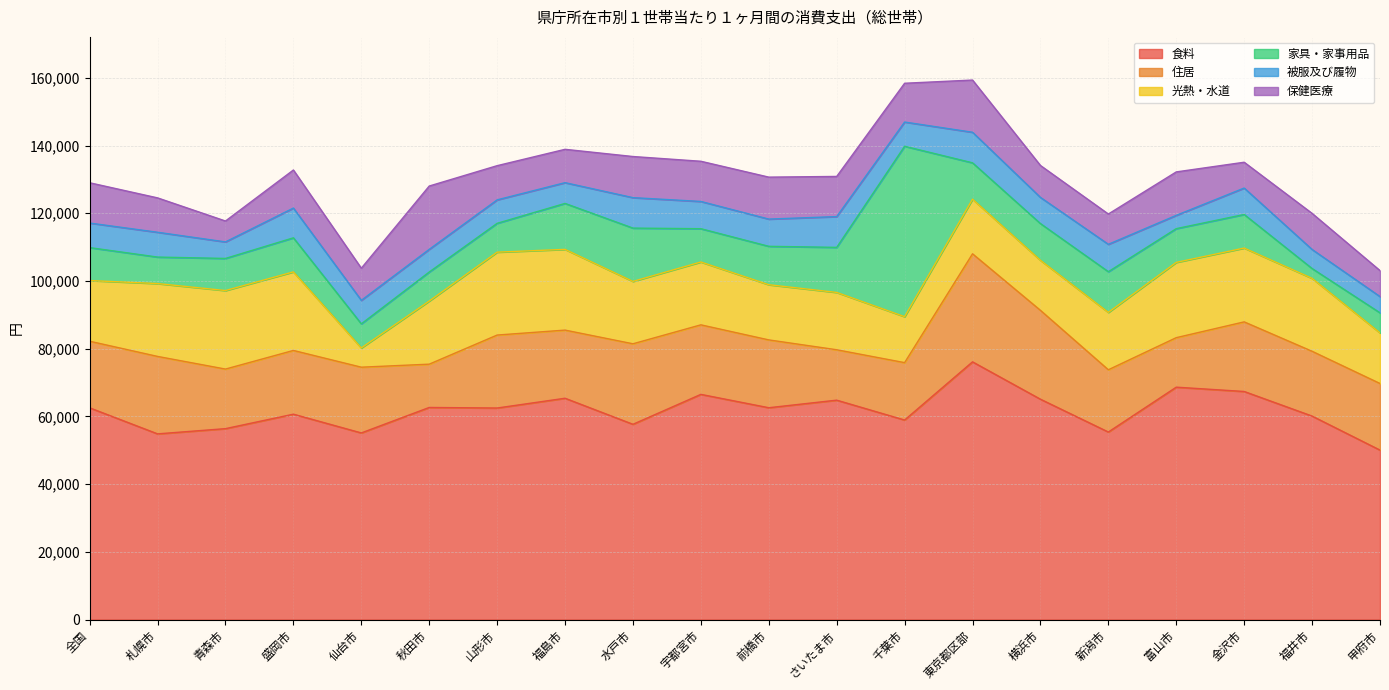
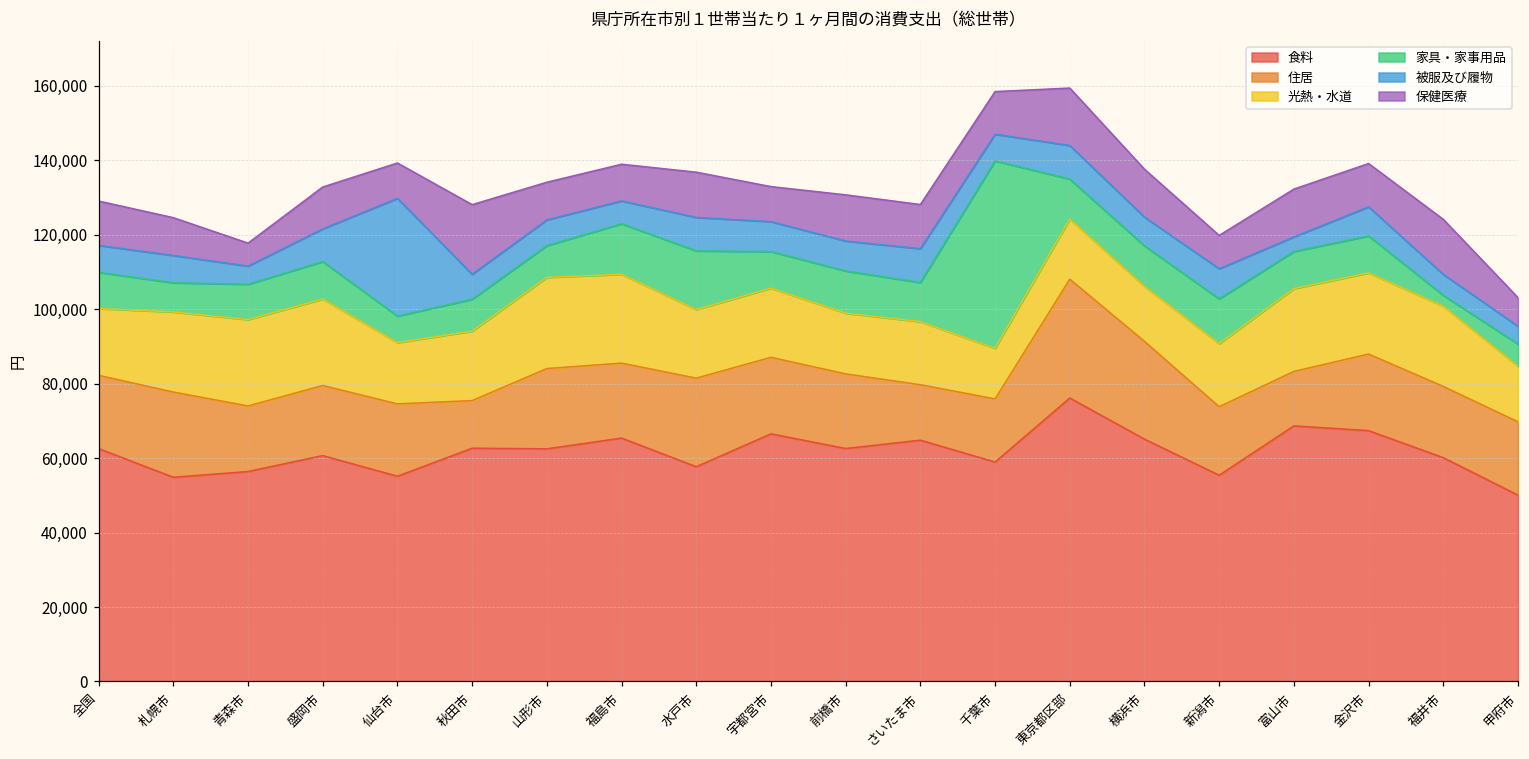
  {
    "光熱・水道": {
      "全国": "18,000",
      "札幌市": "22,000",
      "青森市": "23,000",
      "盛岡市": "23,000",
-     "仙台市": "6,000",
+     "仙台市": "16,000",
      "秋田市": "19,000",
      "山形市": "24,000",
      "福島市": "24,000",
      "水戸市": "18,000",
      "宇都宮市": "19,000",
      "前橋市": "16,000",
      "さいたま市": "17,000",
      "千葉市": "14,000",
      "東京都区部": "16,000",
      "横浜市": "15,000",
      "新潟市": "17,000",
      "富山市": "22,000",
      "金沢市": "22,000",
      "福井市": "22,000",
      "甲府市": "15,000"
    },
    "家具・家事用品": {
      "全国": "10,000",
      "札幌市": "8,000",
      "青森市": "9,000",
      "盛岡市": "10,000",
      "仙台市": "7,000",
      "秋田市": "9,000",
      "山形市": "9,000",
      "福島市": "14,000",
      "水戸市": "16,000",
      "宇都宮市": "10,000",
      "前橋市": "11,000",
-     "さいたま市": "13,000",
+     "さいたま市": "11,000",
      "千葉市": "50,000",
      "東京都区部": "11,000",
      "横浜市": "11,000",
      "新潟市": "12,000",
      "富山市": "10,000",
      "金沢市": "10,000",
      "福井市": "3,000",
      "甲府市": "6,000"
    },
    "被服及び履物": {
      "全国": "7,000",
      "札幌市": "7,000",
      "青森市": "5,000",
      "盛岡市": "9,000",
-     "仙台市": "7,000",
+     "仙台市": "32,000",
      "秋田市": "7,000",
      "山形市": "7,000",
      "福島市": "6,000",
      "水戸市": "9,000",
      "宇都宮市": "8,000",
      "前橋市": "8,000",
      "さいたま市": "9,000",
      "千葉市": "7,000",
      "東京都区部": "9,000",
      "横浜市": "8,000",
      "新潟市": "8,000",
      "富山市": "4,000",
      "金沢市": "8,000",
      "福井市": "6,000",
      "甲府市": "5,000"
    },
    "保健医療": {
      "全国": "12,000",
      "札幌市": "10,000",
      "青森市": "6,000",
      "盛岡市": "11,000",
      "仙台市": "9,000",
      "秋田市": "19,000",
      "山形市": "10,000",
      "福島市": "10,000",
      "水戸市": "12,000",
-     "宇都宮市": "12,000",
+     "宇都宮市": "9,000",
      "前橋市": "12,000",
      "さいたま市": "12,000",
      "千葉市": "11,000",
      "東京都区部": "15,000",
-     "横浜市": "9,000",
+     "横浜市": "13,000",
      "新潟市": "9,000",
      "富山市": "13,000",
-     "金沢市": "8,000",
-     "福井市": "11,000",
+     "金沢市": "12,000",
+     "福井市": "15,000",
      "甲府市": "8,000"
    }
  }
